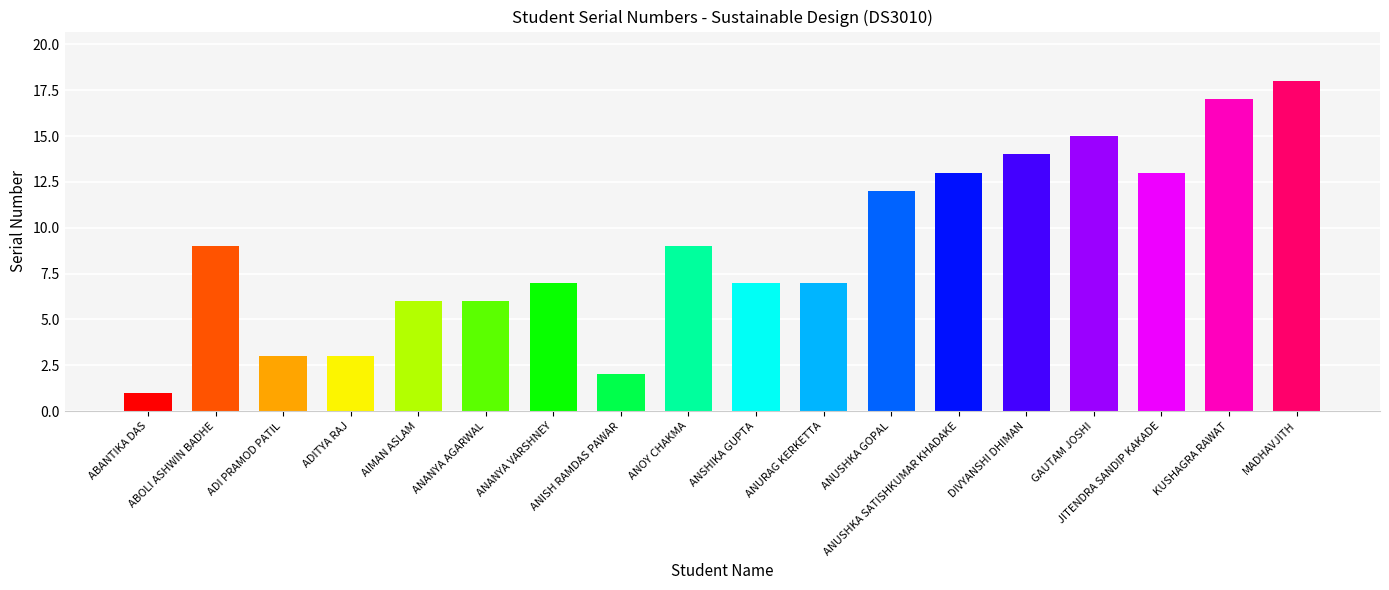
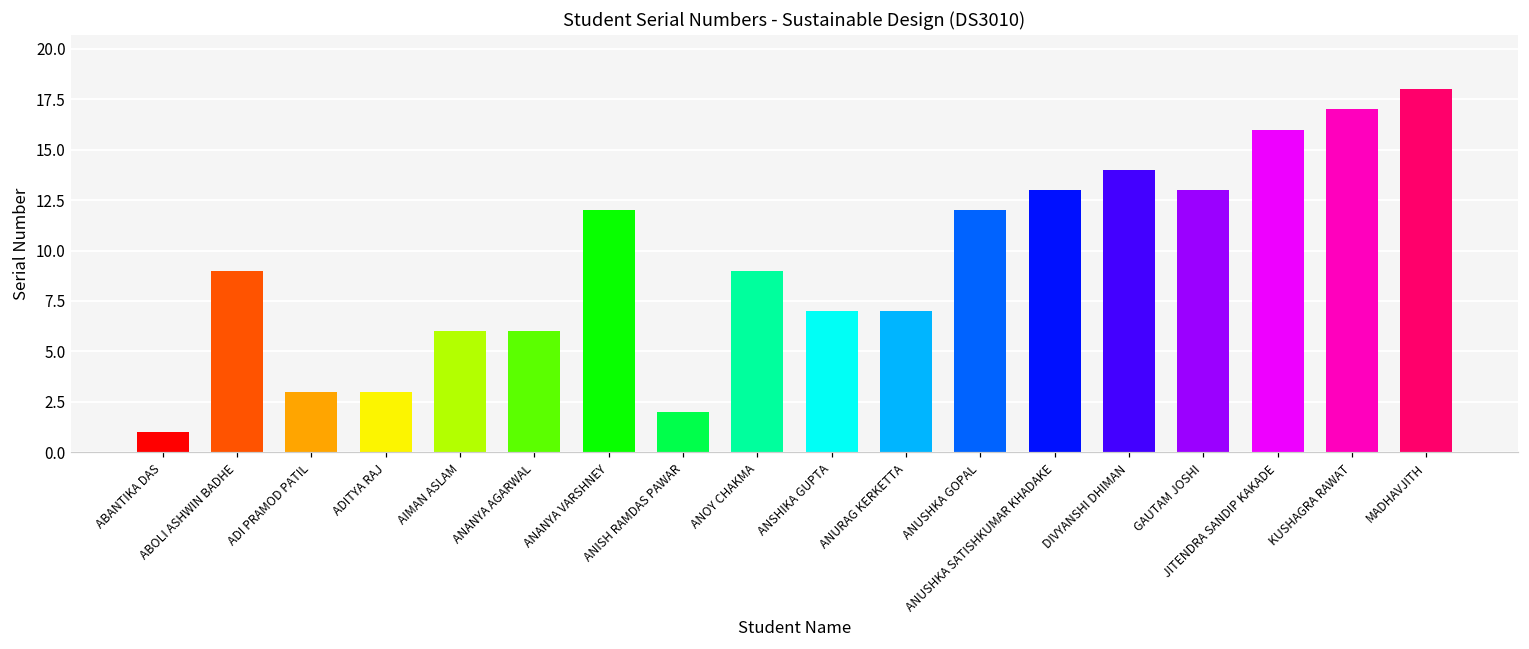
  {
    "ABANTIKA DAS": 1,
    "ABOLI ASHWIN BADHE": 9,
    "ADI PRAMOD PATIL": 3,
    "ADITYA RAJ": 3,
    "AIMAN ASLAM": 6,
    "ANANYA AGARWAL": 6,
-   "ANANYA VARSHNEY": 7,
+   "ANANYA VARSHNEY": 12,
    "ANISH RAMDAS PAWAR": 2,
    "ANOY CHAKMA": 9,
    "ANSHIKA GUPTA": 7,
    "ANURAG KERKETTA": 7,
    "ANUSHKA GOPAL": 12,
    "ANUSHKA SATISHKUMAR KHADAKE": 13,
    "DIVYANSHI DHIMAN": 14,
-   "GAUTAM JOSHI": 15,
-   "JITENDRA SANDIP KAKADE": 13,
+   "GAUTAM JOSHI": 13,
+   "JITENDRA SANDIP KAKADE": 16,
    "KUSHAGRA RAWAT": 17,
    "MADHAVJITH": 18
  }
